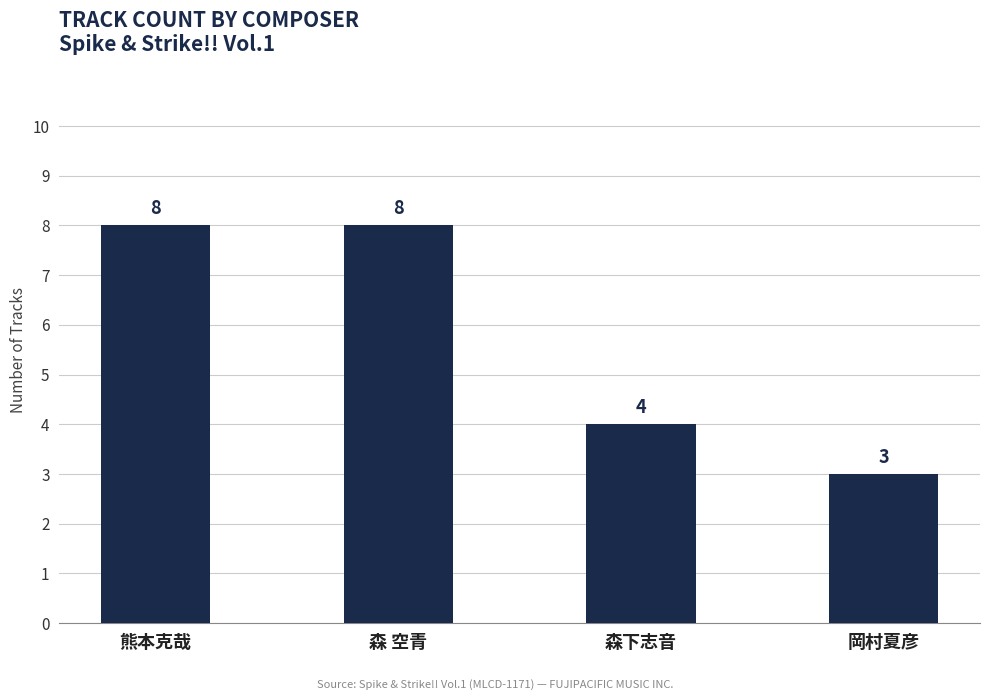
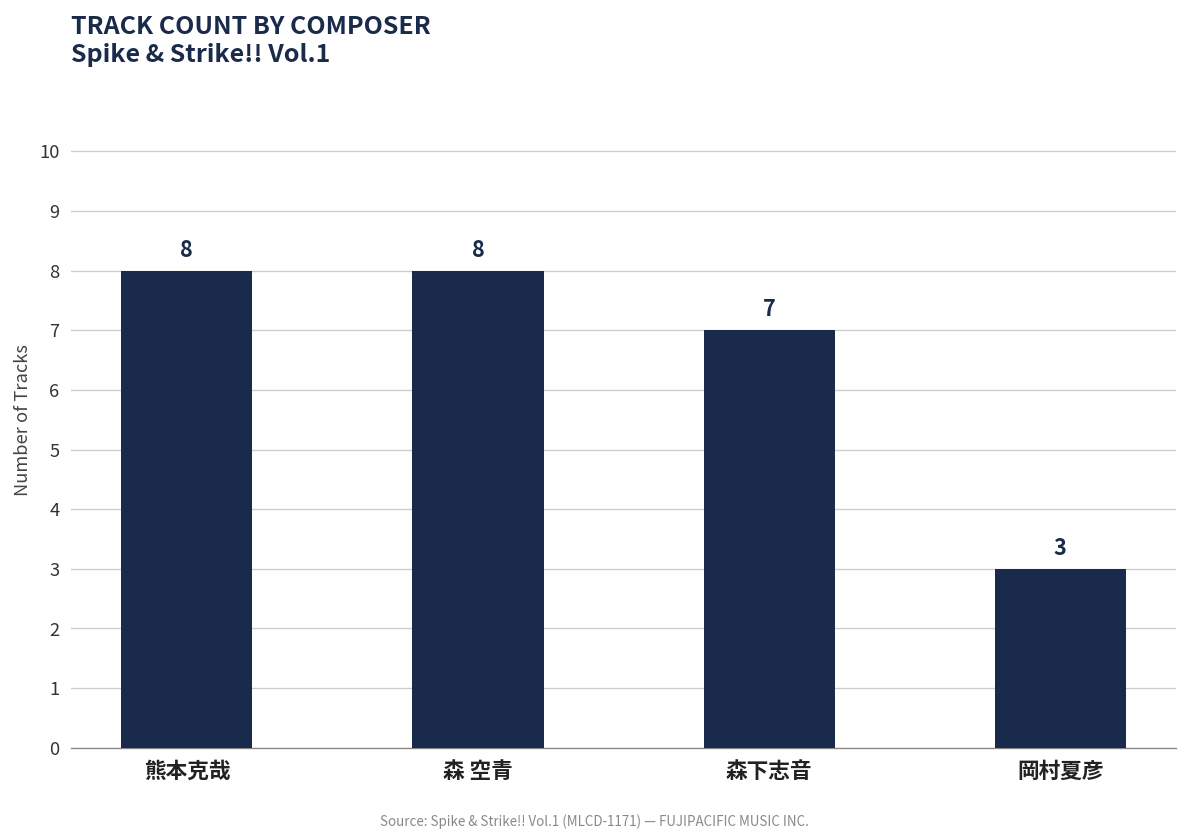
  {
    "熊本克哉": 8,
    "森 空青": 8,
-   "森下志音": 4,
+   "森下志音": 7,
    "岡村夏彦": 3
  }
